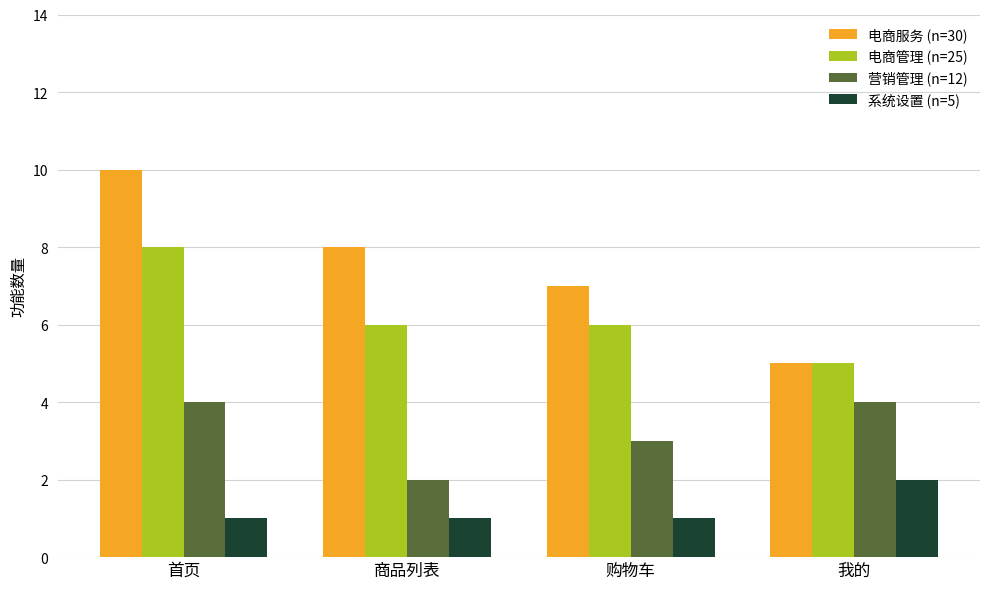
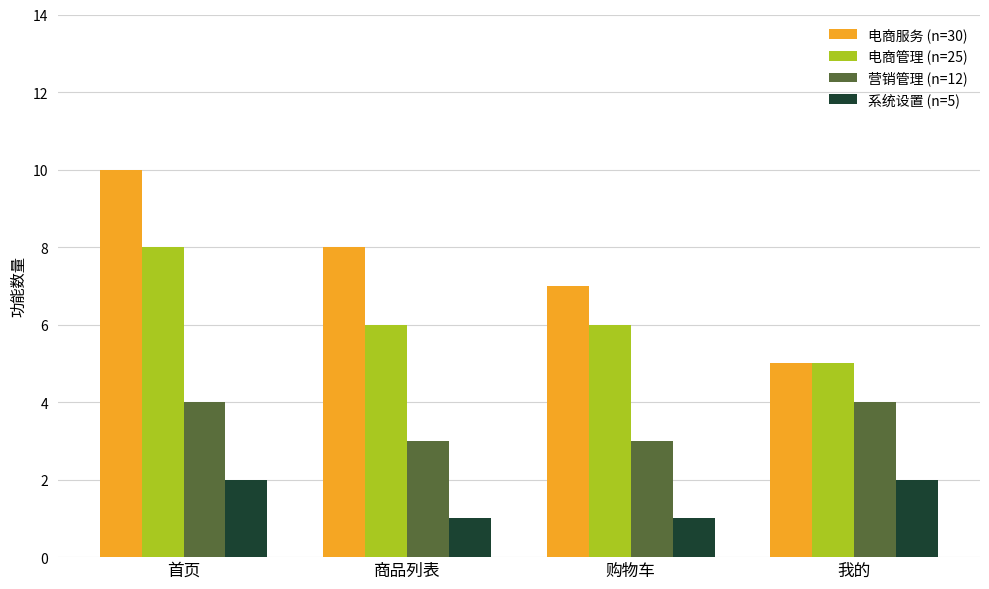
  {
    "电商服务 (n=30)": {
      "首页": 10,
      "商品列表": 8,
      "购物车": 7,
      "我的": 5
    },
    "电商管理 (n=25)": {
      "首页": 8,
      "商品列表": 6,
      "购物车": 6,
      "我的": 5
    },
    "营销管理 (n=12)": {
      "首页": 4,
-     "商品列表": 2,
+     "商品列表": 3,
      "购物车": 3,
      "我的": 4
    },
    "系统设置 (n=5)": {
-     "首页": 1,
+     "首页": 2,
      "商品列表": 1,
      "购物车": 1,
      "我的": 2
    }
  }
